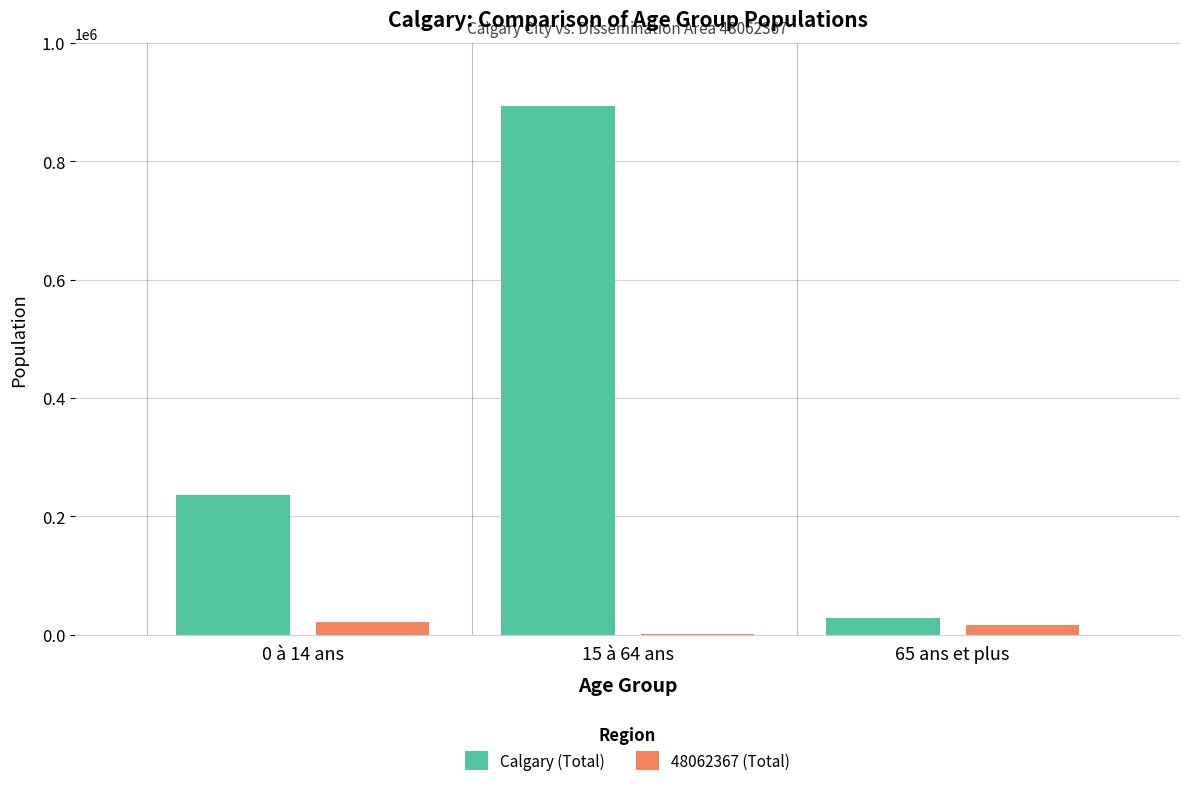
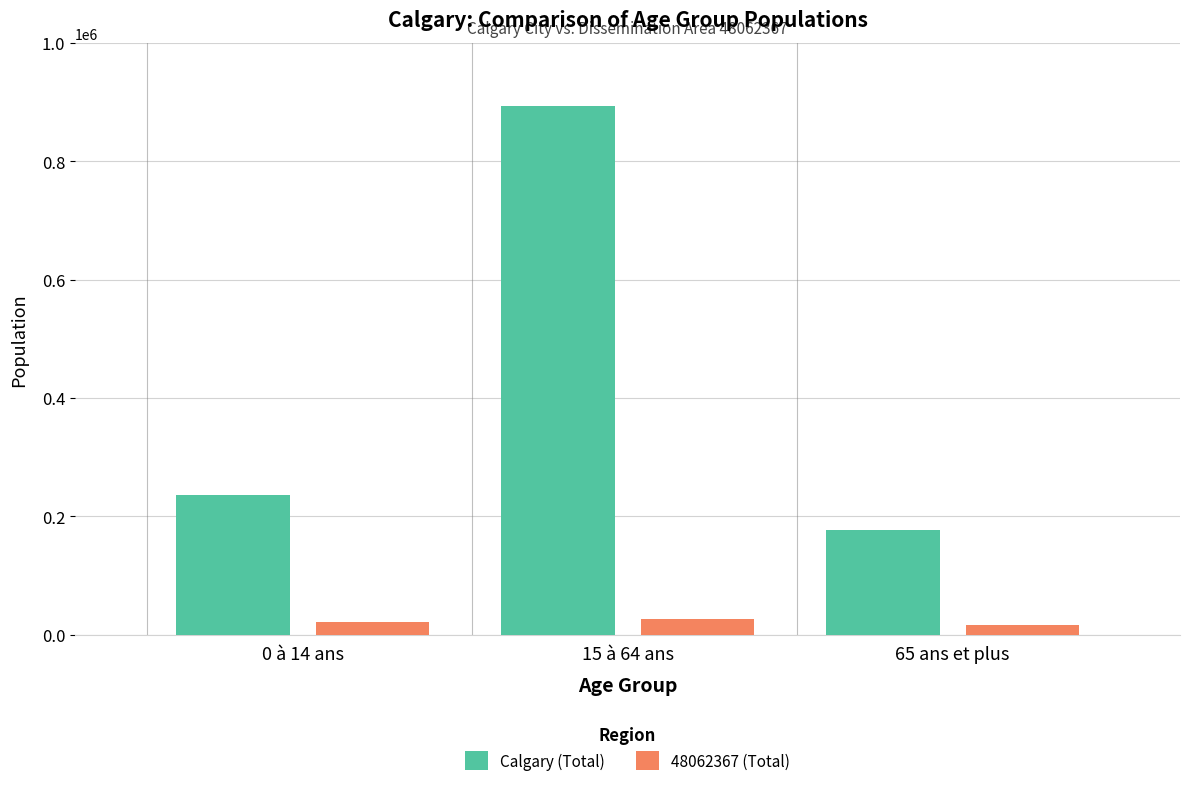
  {
    "Calgary (Total)": {
      "0 à 14 ans": 240000,
      "15 à 64 ans": 890000,
-     "65 ans et plus": 30000
+     "65 ans et plus": 180000
    },
    "48062367 (Total)": {
      "0 à 14 ans": 20000,
-     "15 à 64 ans": 0,
+     "15 à 64 ans": 30000,
      "65 ans et plus": 20000
    }
  }
